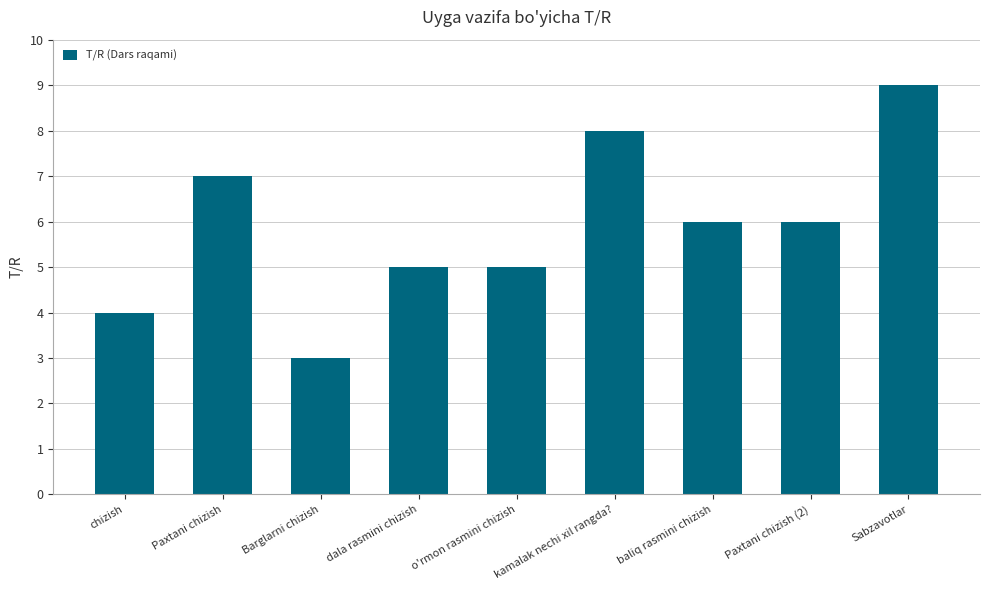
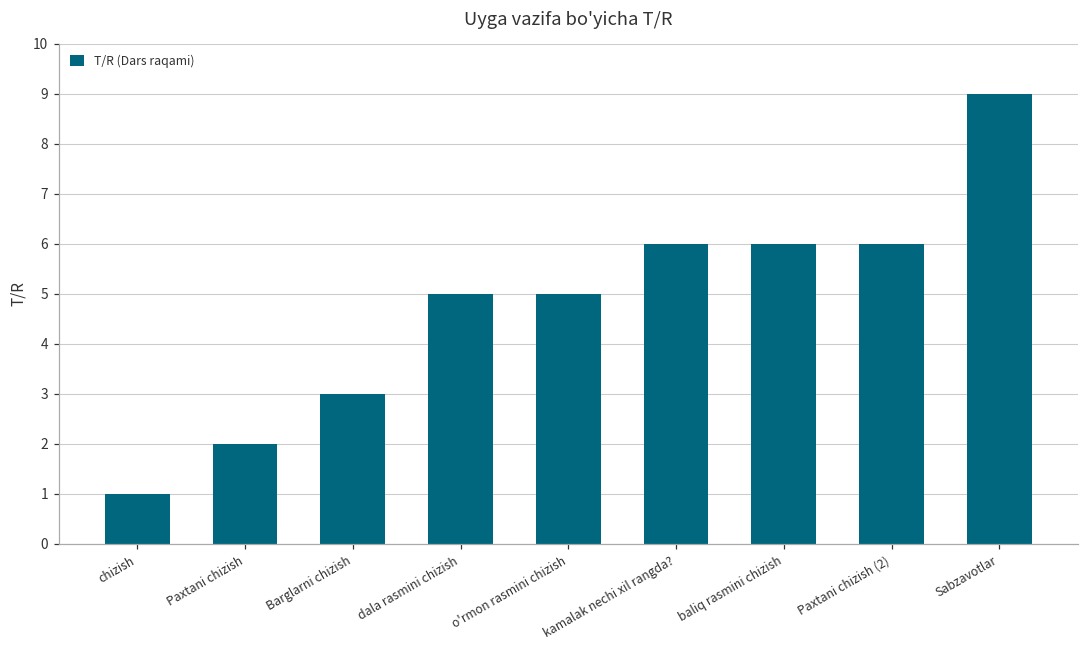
  {
-   "chizish": 4,
-   "Paxtani chizish": 7,
+   "chizish": 1,
+   "Paxtani chizish": 2,
    "Barglarni chizish": 3,
    "dala rasmini chizish": 5,
    "o'rmon rasmini chizish": 5,
-   "kamalak nechi xil rangda?": 8,
+   "kamalak nechi xil rangda?": 6,
    "baliq rasmini chizish": 6,
    "Paxtani chizish (2)": 6,
    "Sabzavotlar": 9
  }
